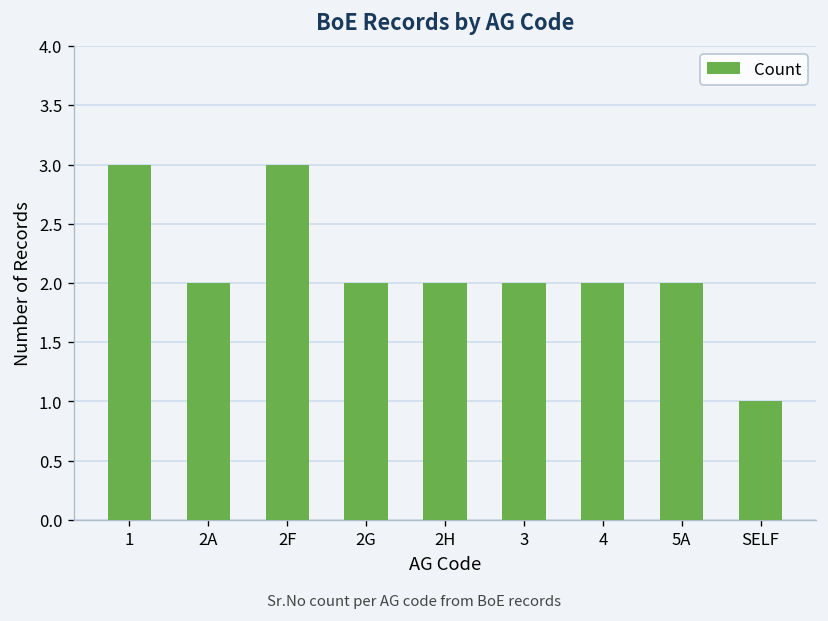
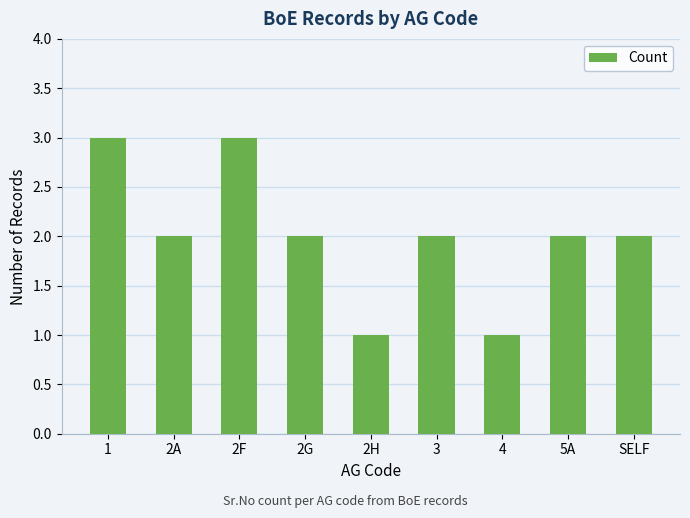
  {
    "1": 3,
    "2A": 2,
    "2F": 3,
    "2G": 2,
-   "2H": 2,
+   "2H": 1,
    "3": 2,
-   "4": 2,
+   "4": 1,
    "5A": 2,
-   "SELF": 1
+   "SELF": 2
  }
